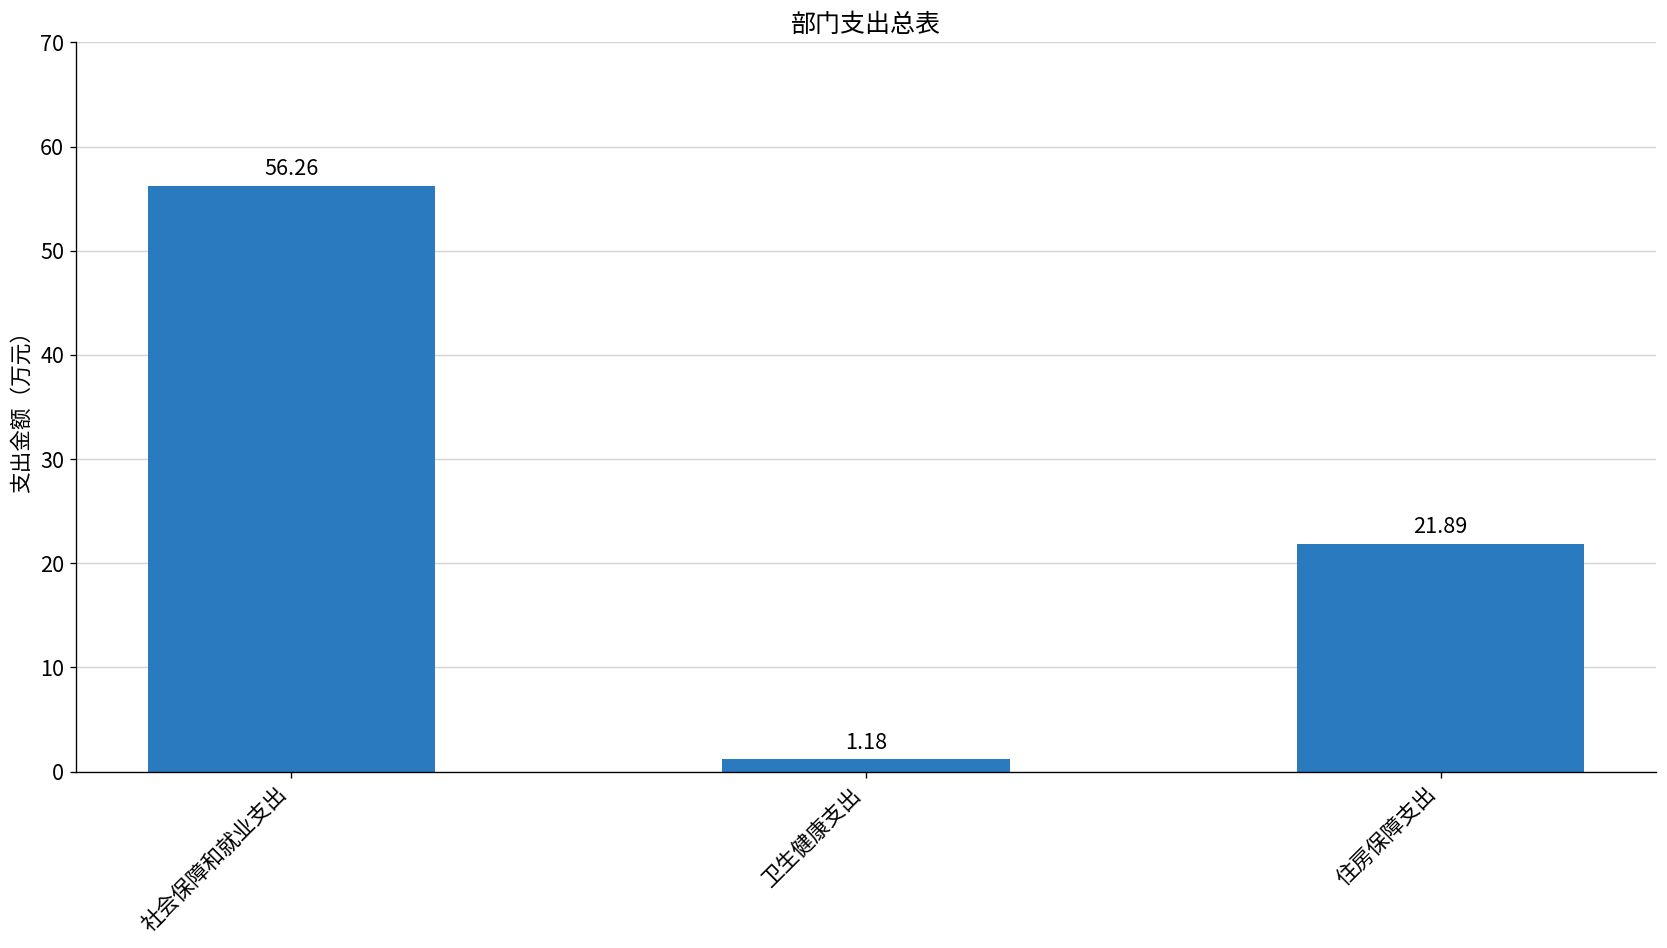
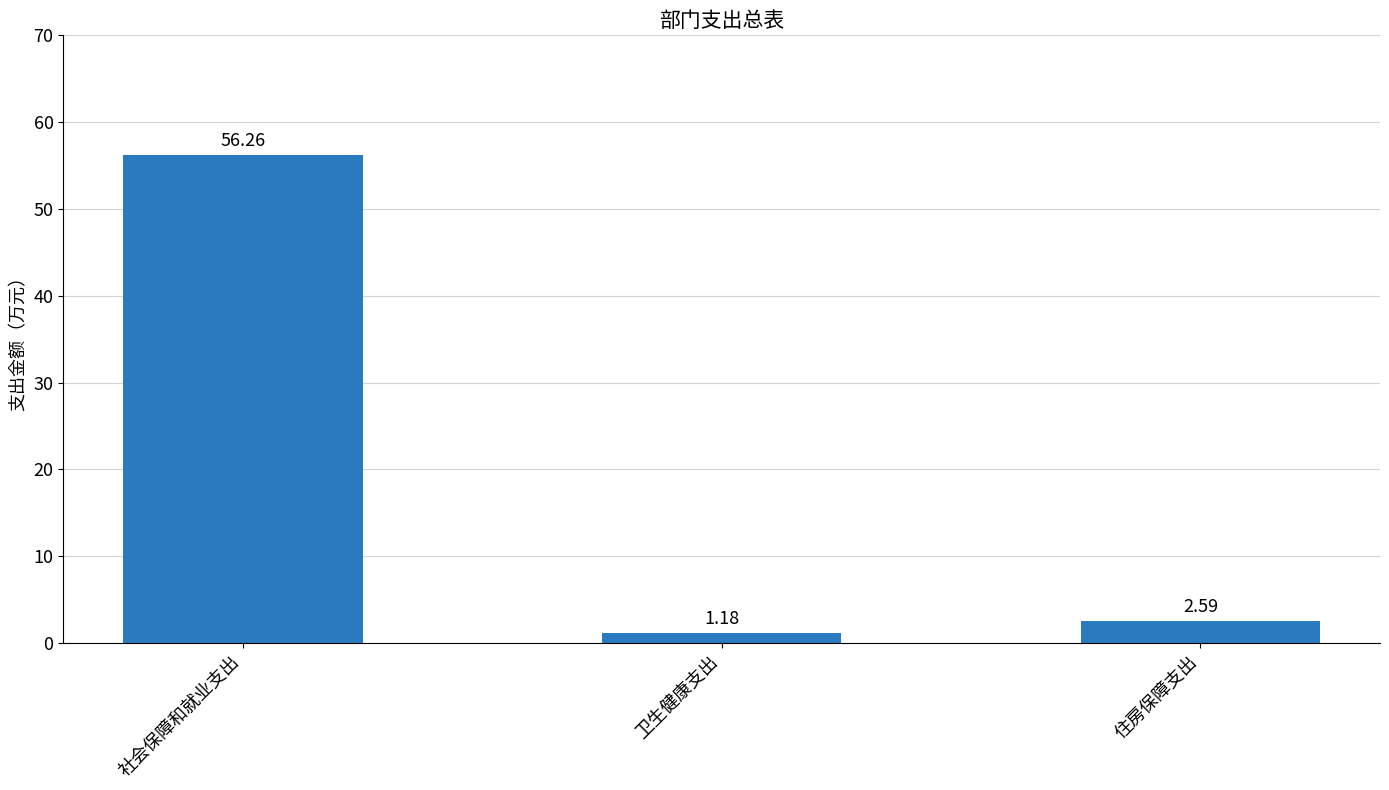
  {
    "社会保障和就业支出": 56.26,
    "卫生健康支出": 1.18,
-   "住房保障支出": 21.89
+   "住房保障支出": 2.59
  }
